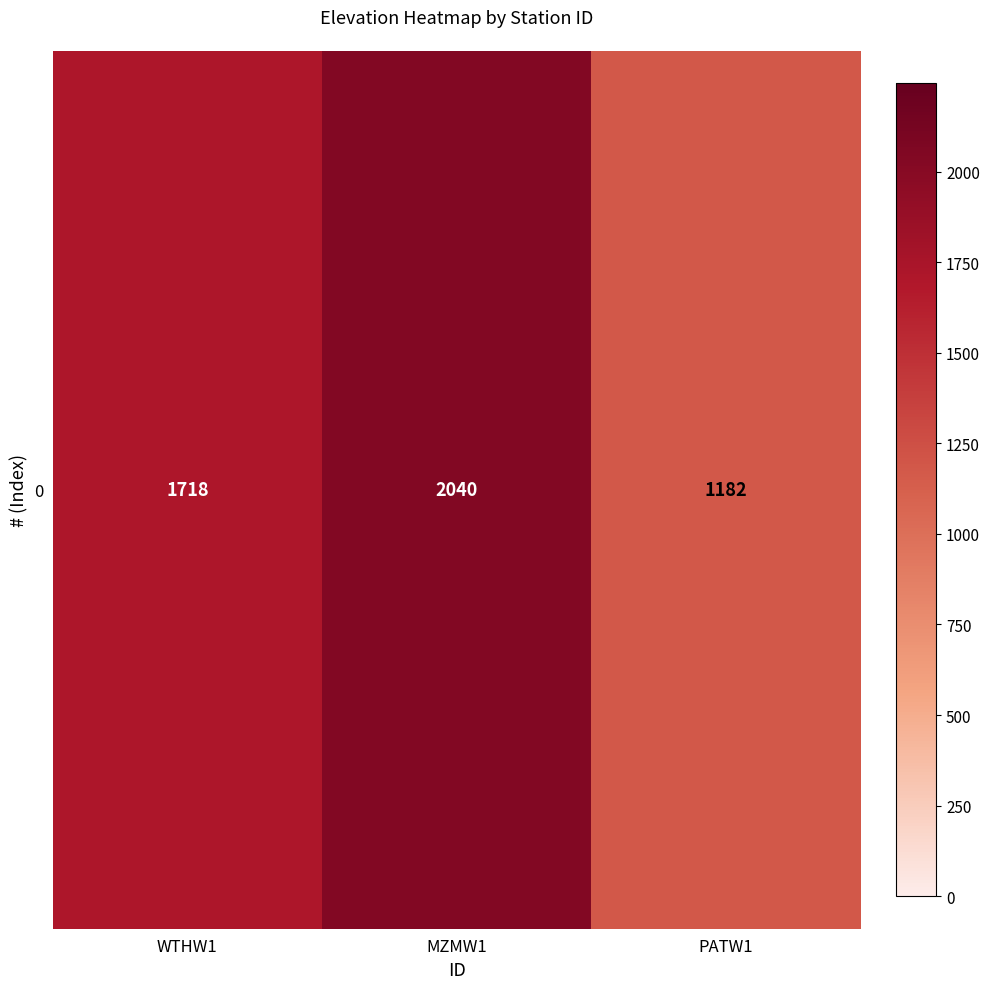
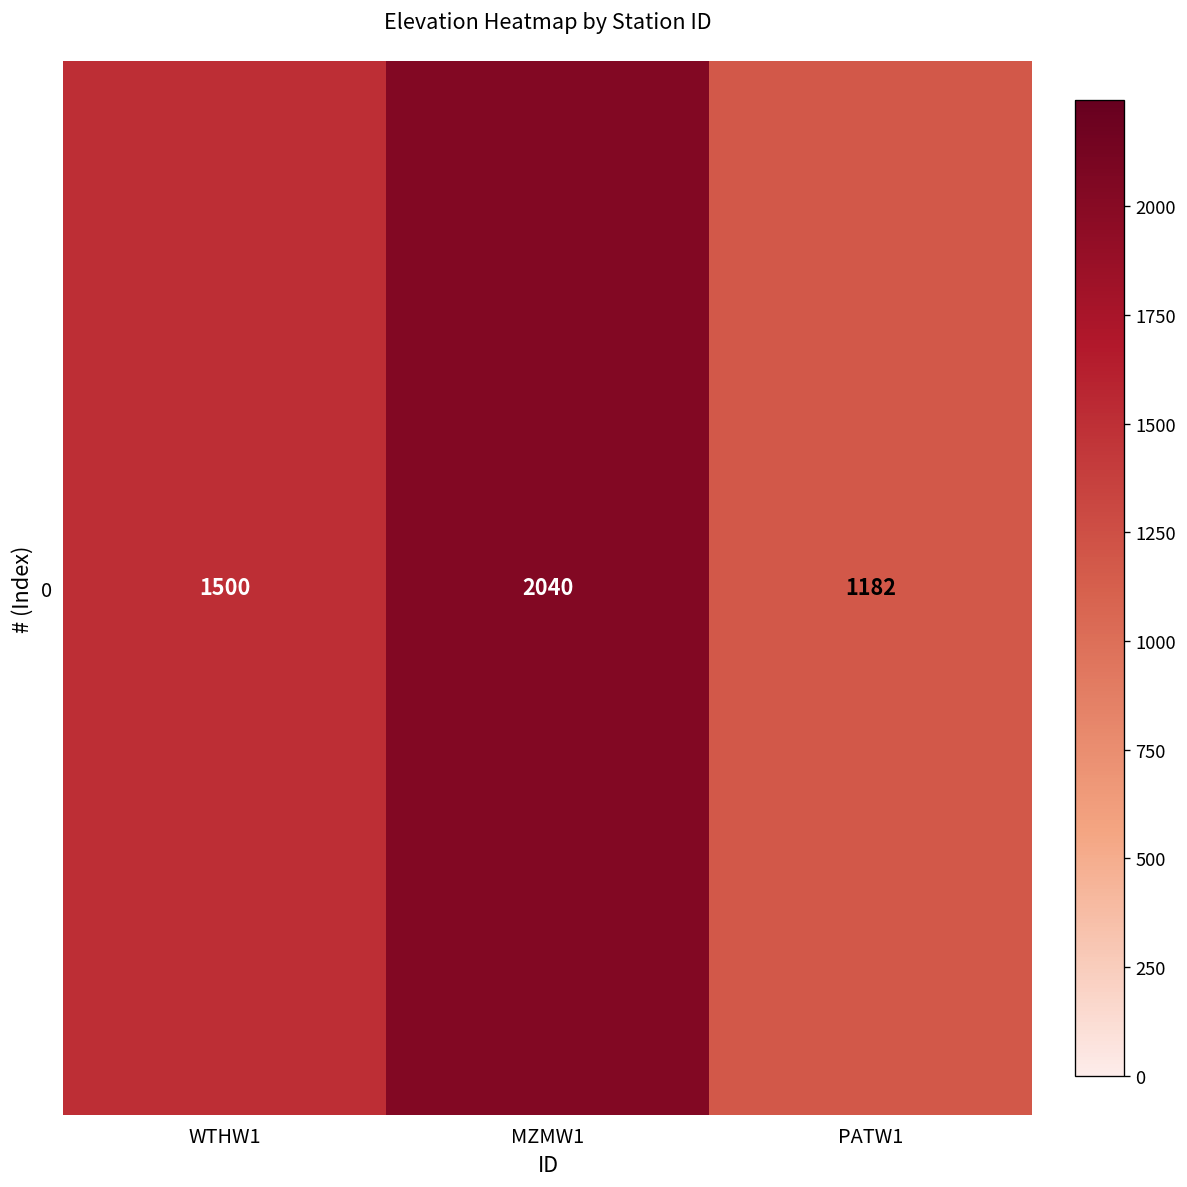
  {
    "0": {
-     "WTHW1": 1718,
+     "WTHW1": 1500,
      "MZMW1": 2040,
      "PATW1": 1182
    }
  }
